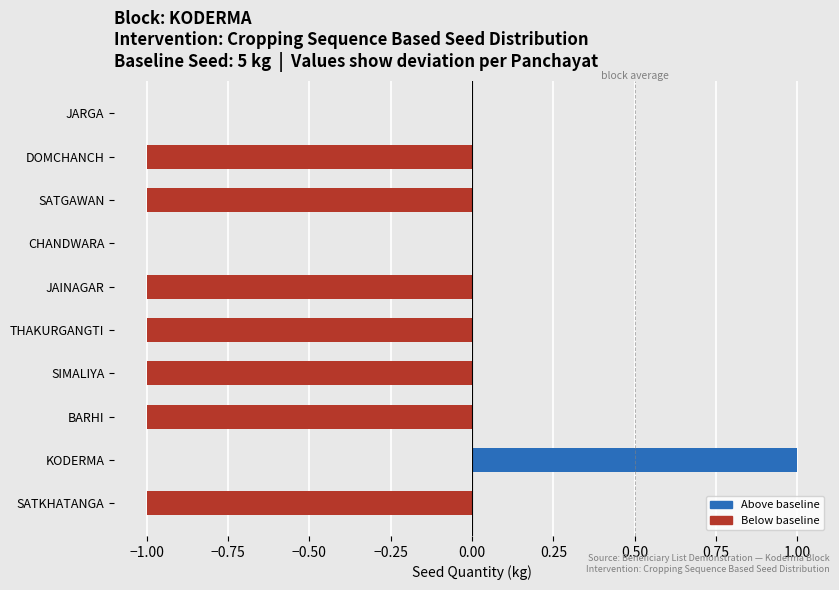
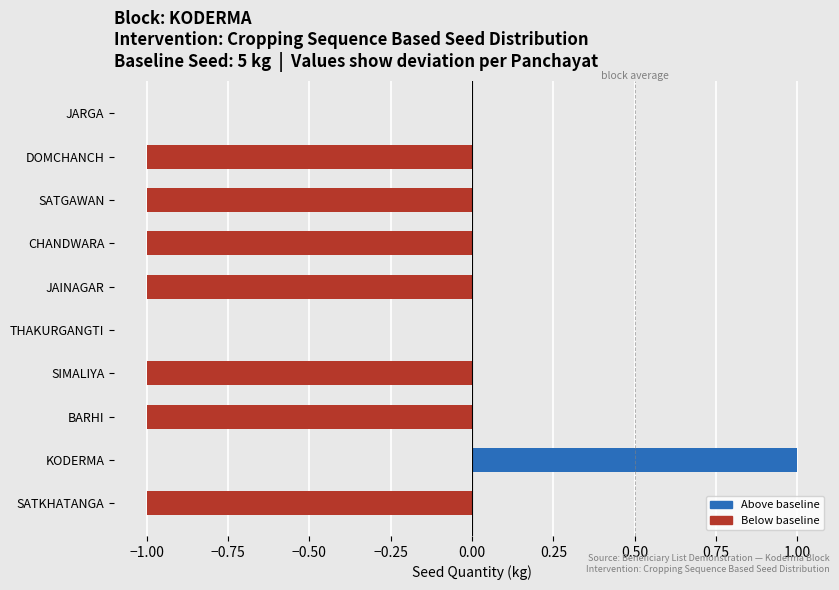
  {
    "JARGA": 0.00,
    "DOMCHANCH": -1.00,
    "SATGAWAN": -1.00,
-   "CHANDWARA": 0.00,
+   "CHANDWARA": -1.00,
    "JAINAGAR": -1.00,
-   "THAKURGANGTI": -1.00,
+   "THAKURGANGTI": 0.00,
    "SIMALIYA": -1.00,
    "BARHI": -1.00,
    "KODERMA": 1.00,
    "SATKHATANGA": -1.00
  }
